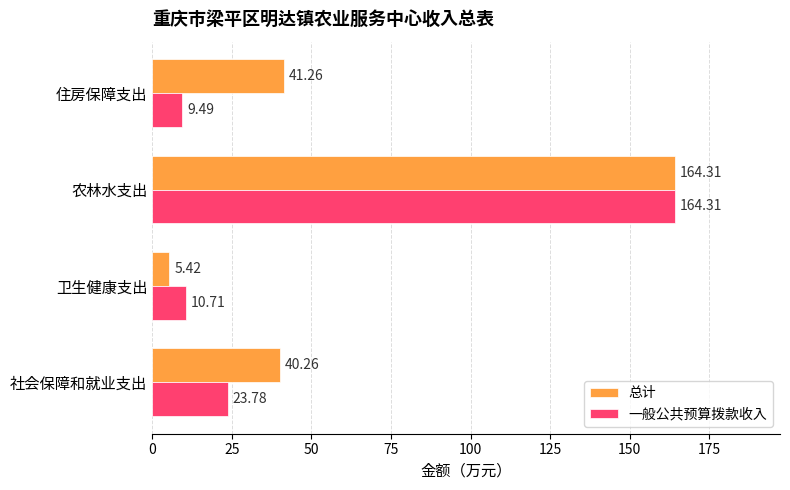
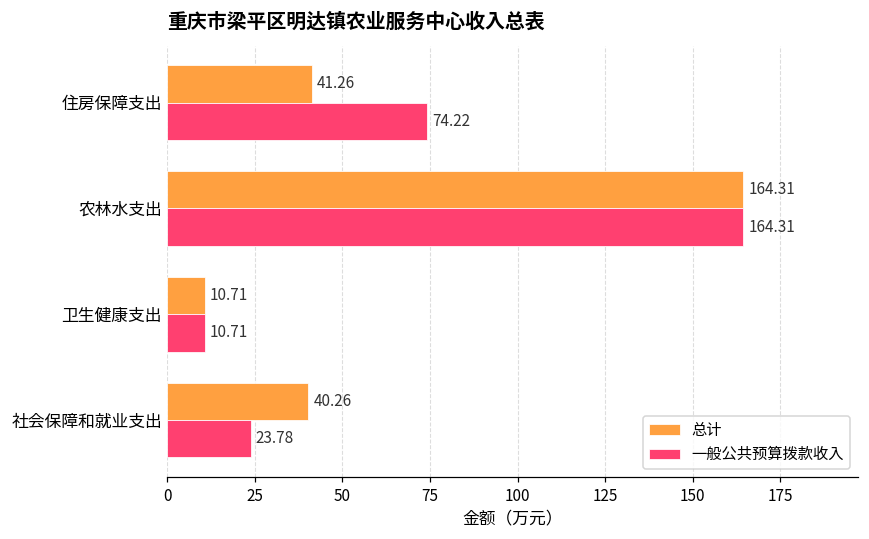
  {
    "总计": {
      "住房保障支出": 41.26,
      "农林水支出": 164.31,
-     "卫生健康支出": 5.42,
+     "卫生健康支出": 10.71,
      "社会保障和就业支出": 40.26
    },
    "一般公共预算拨款收入": {
-     "住房保障支出": 9.49,
+     "住房保障支出": 74.22,
      "农林水支出": 164.31,
      "卫生健康支出": 10.71,
      "社会保障和就业支出": 23.78
    }
  }
